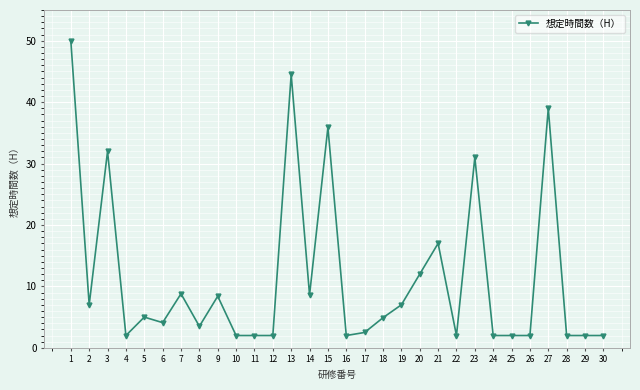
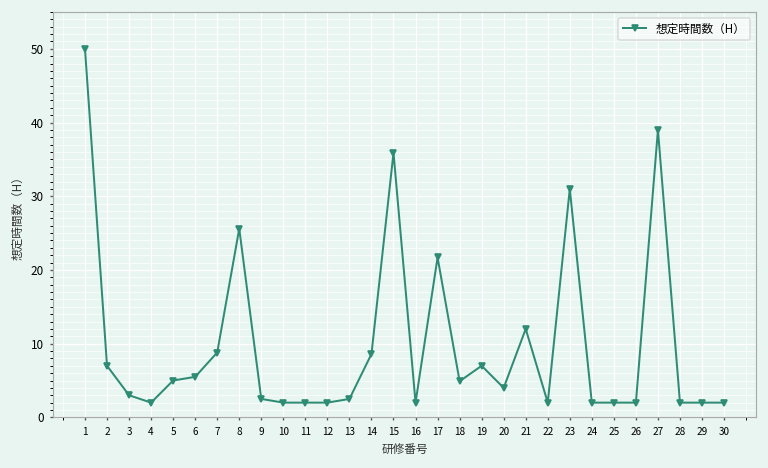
  {
    "1": 50,
    "2": 7,
-   "3": 32,
+   "3": 3,
    "4": 2,
    "5": 5,
-   "6": 4,
+   "6": 6,
    "7": 9,
-   "8": 4,
-   "9": 8,
+   "8": 26,
+   "9": 3,
    "10": 2,
    "11": 2,
    "12": 2,
-   "13": 45,
+   "13": 3,
    "14": 9,
    "15": 36,
    "16": 2,
-   "17": 3,
+   "17": 22,
    "18": 5,
    "19": 7,
-   "20": 12,
-   "21": 17,
+   "20": 4,
+   "21": 12,
    "22": 2,
    "23": 31,
    "24": 2,
    "25": 2,
    "26": 2,
    "27": 39,
    "28": 2,
    "29": 2,
    "30": 2
  }
